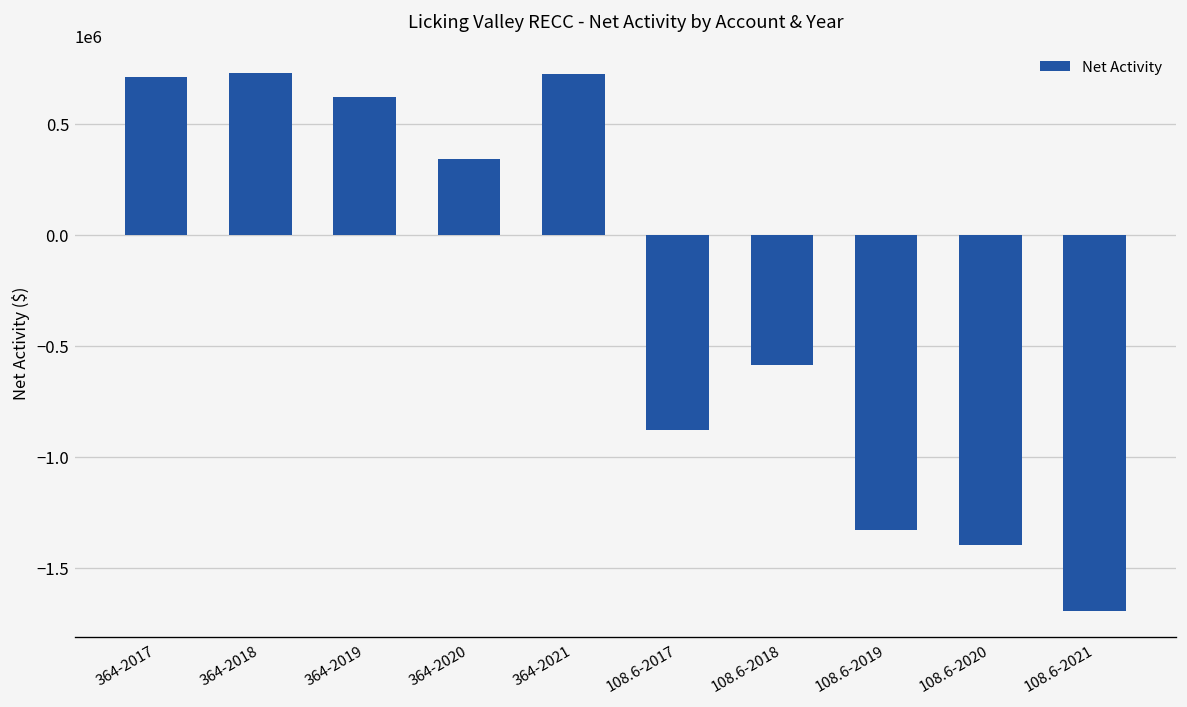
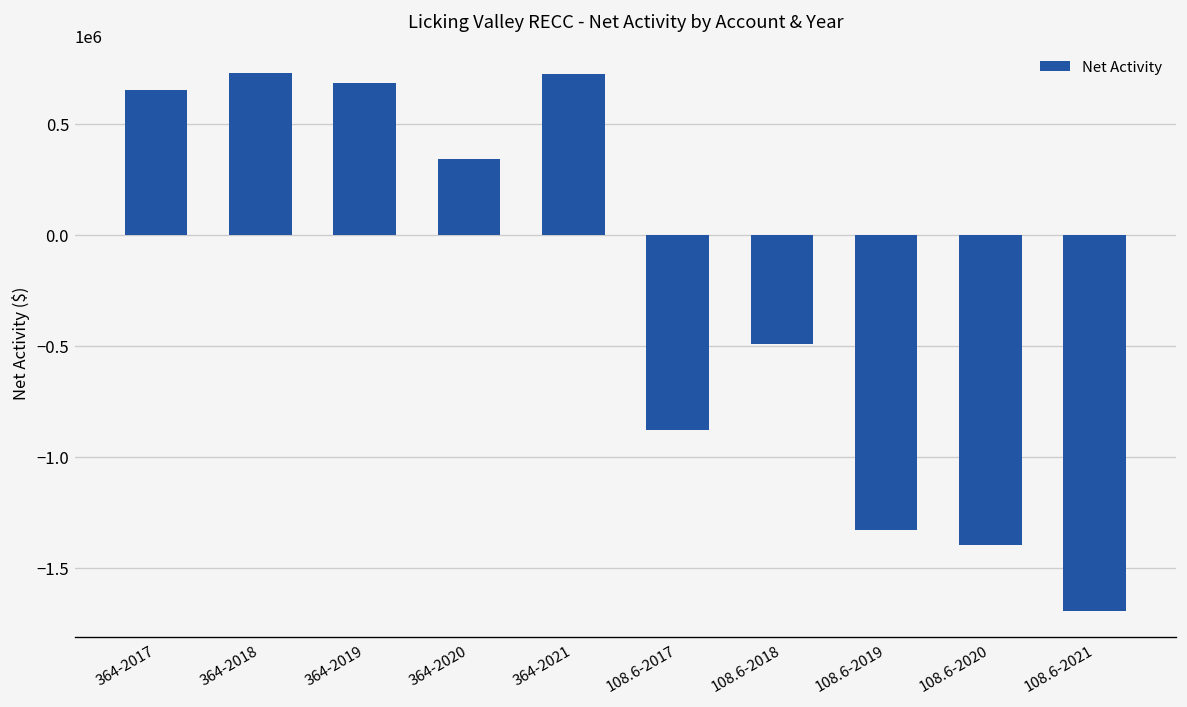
  {
-   "364-2017": 710000,
+   "364-2017": 650000,
    "364-2018": 730000,
-   "364-2019": 620000,
+   "364-2019": 690000,
    "364-2020": 340000,
    "364-2021": 720000,
    "108.6-2017": -880000,
-   "108.6-2018": -590000,
+   "108.6-2018": -490000,
    "108.6-2019": -1330000,
    "108.6-2020": -1400000,
    "108.6-2021": -1690000
  }
